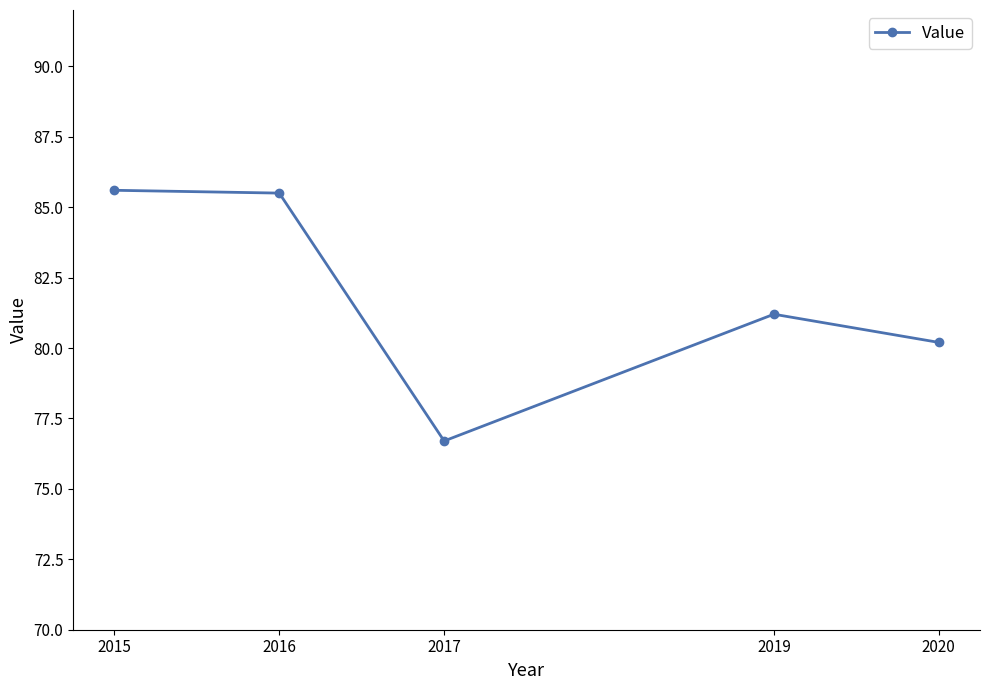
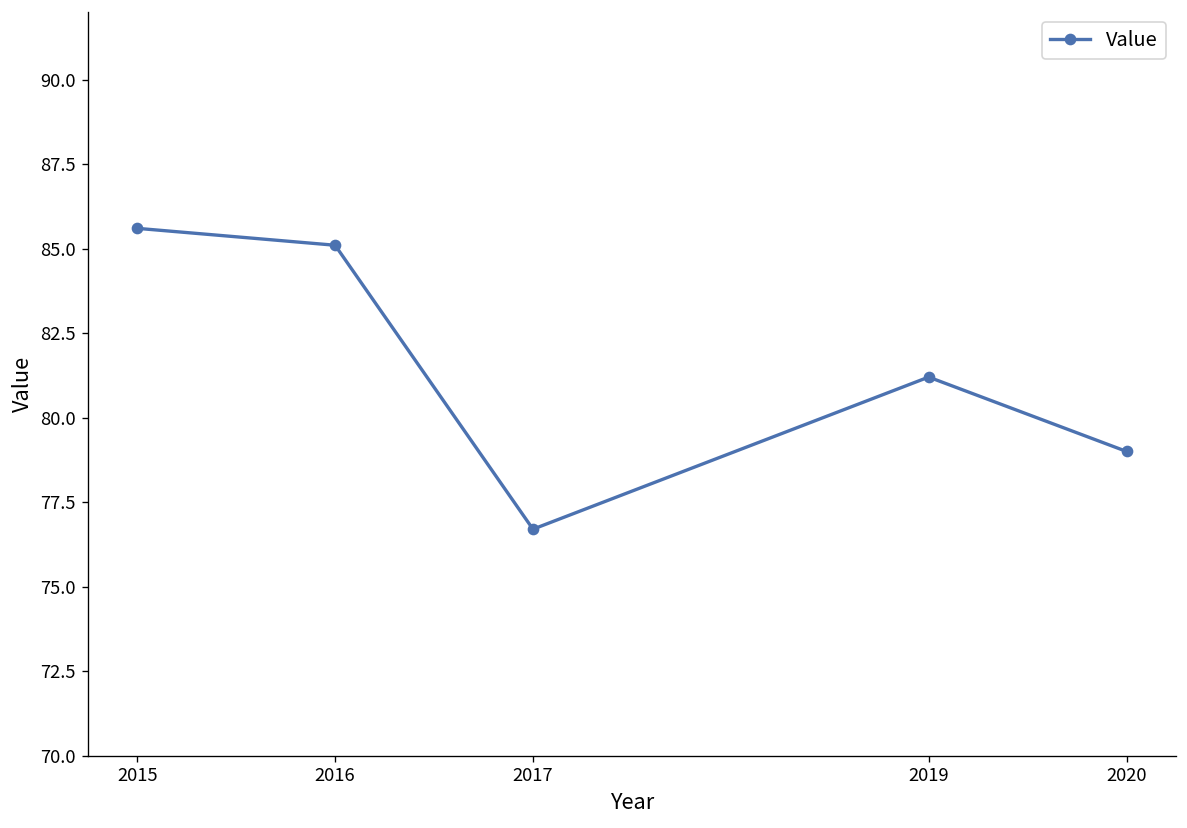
  {
    "2015": 85.6,
-   "2016": 85.5,
+   "2016": 85.1,
    "2017": 76.7,
    "2019": 81.2,
-   "2020": 80.2
+   "2020": 79.0
  }
